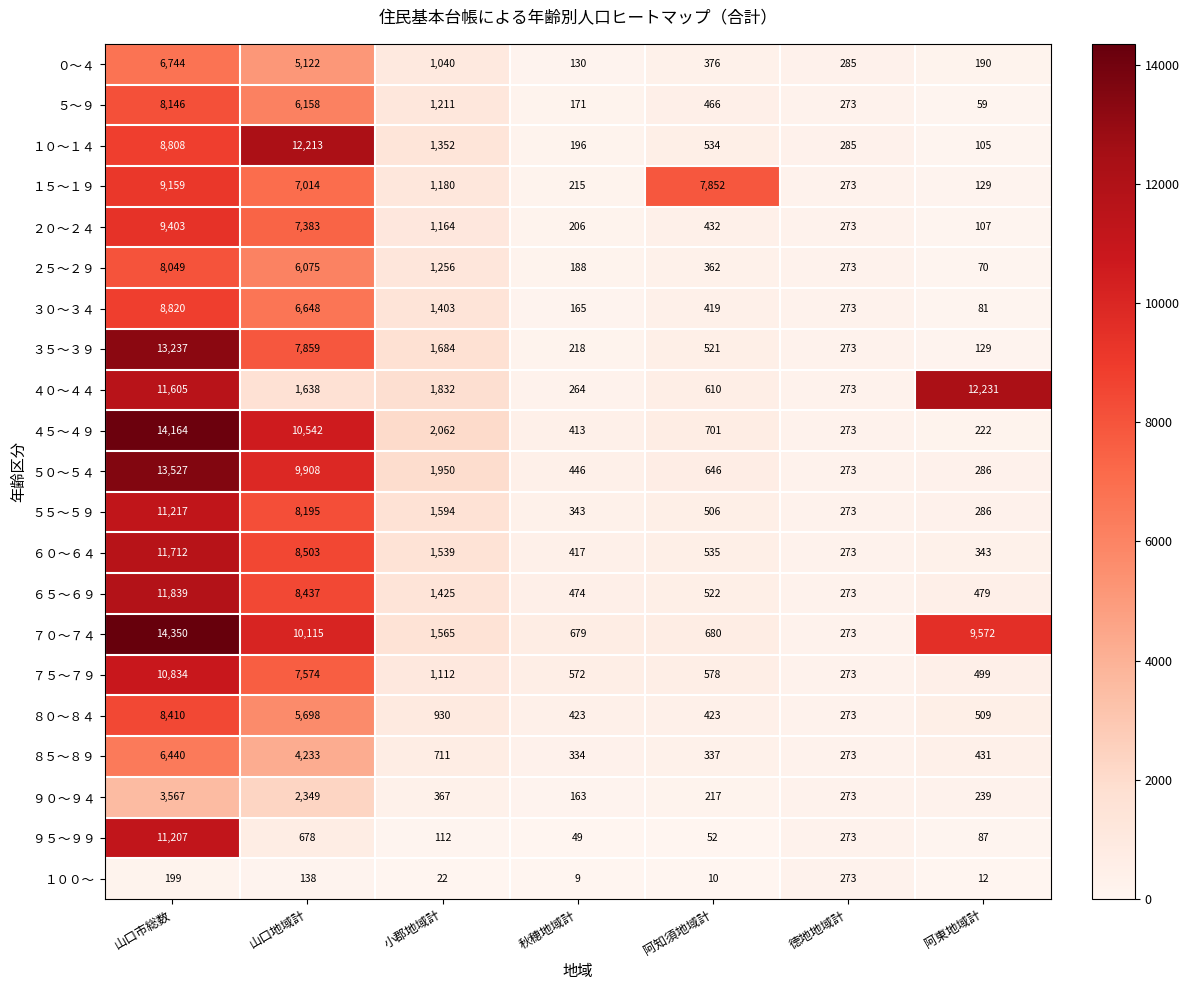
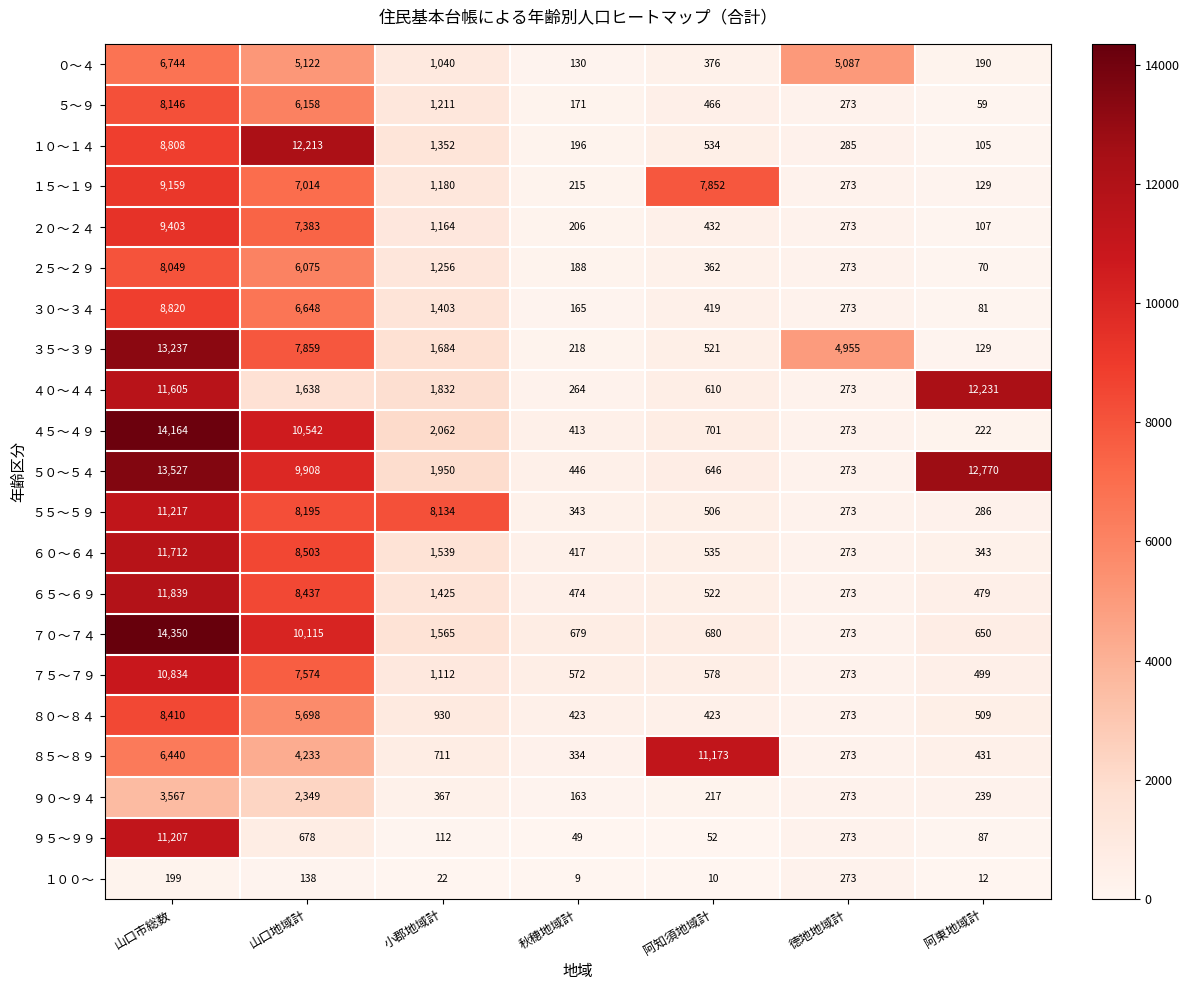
  {
    "０～４": {
      "山口市総数": "6,744",
      "山口地域計": "5,122",
      "小郡地域計": "1,040",
      "秋穂地域計": "130",
      "阿知須地域計": "376",
-     "徳地地域計": "285",
+     "徳地地域計": "5,087",
      "阿東地域計": "190"
    },
    "５～９": {
      "山口市総数": "8,146",
      "山口地域計": "6,158",
      "小郡地域計": "1,211",
      "秋穂地域計": "171",
      "阿知須地域計": "466",
      "徳地地域計": "273",
      "阿東地域計": "59"
    },
    "１０～１４": {
      "山口市総数": "8,808",
      "山口地域計": "12,213",
      "小郡地域計": "1,352",
      "秋穂地域計": "196",
      "阿知須地域計": "534",
      "徳地地域計": "285",
      "阿東地域計": "105"
    },
    "１５～１９": {
      "山口市総数": "9,159",
      "山口地域計": "7,014",
      "小郡地域計": "1,180",
      "秋穂地域計": "215",
      "阿知須地域計": "7,852",
      "徳地地域計": "273",
      "阿東地域計": "129"
    },
    "２０～２４": {
      "山口市総数": "9,403",
      "山口地域計": "7,383",
      "小郡地域計": "1,164",
      "秋穂地域計": "206",
      "阿知須地域計": "432",
      "徳地地域計": "273",
      "阿東地域計": "107"
    },
    "２５～２９": {
      "山口市総数": "8,049",
      "山口地域計": "6,075",
      "小郡地域計": "1,256",
      "秋穂地域計": "188",
      "阿知須地域計": "362",
      "徳地地域計": "273",
      "阿東地域計": "70"
    },
    "３０～３４": {
      "山口市総数": "8,820",
      "山口地域計": "6,648",
      "小郡地域計": "1,403",
      "秋穂地域計": "165",
      "阿知須地域計": "419",
      "徳地地域計": "273",
      "阿東地域計": "81"
    },
    "３５～３９": {
      "山口市総数": "13,237",
      "山口地域計": "7,859",
      "小郡地域計": "1,684",
      "秋穂地域計": "218",
      "阿知須地域計": "521",
-     "徳地地域計": "273",
+     "徳地地域計": "4,955",
      "阿東地域計": "129"
    },
    "４０～４４": {
      "山口市総数": "11,605",
      "山口地域計": "1,638",
      "小郡地域計": "1,832",
      "秋穂地域計": "264",
      "阿知須地域計": "610",
      "徳地地域計": "273",
      "阿東地域計": "12,231"
    },
    "４５～４９": {
      "山口市総数": "14,164",
      "山口地域計": "10,542",
      "小郡地域計": "2,062",
      "秋穂地域計": "413",
      "阿知須地域計": "701",
      "徳地地域計": "273",
      "阿東地域計": "222"
    },
    "５０～５４": {
      "山口市総数": "13,527",
      "山口地域計": "9,908",
      "小郡地域計": "1,950",
      "秋穂地域計": "446",
      "阿知須地域計": "646",
      "徳地地域計": "273",
-     "阿東地域計": "286"
+     "阿東地域計": "12,770"
    },
    "５５～５９": {
      "山口市総数": "11,217",
      "山口地域計": "8,195",
-     "小郡地域計": "1,594",
+     "小郡地域計": "8,134",
      "秋穂地域計": "343",
      "阿知須地域計": "506",
      "徳地地域計": "273",
      "阿東地域計": "286"
    },
    "６０～６４": {
      "山口市総数": "11,712",
      "山口地域計": "8,503",
      "小郡地域計": "1,539",
      "秋穂地域計": "417",
      "阿知須地域計": "535",
      "徳地地域計": "273",
      "阿東地域計": "343"
    },
    "６５～６９": {
      "山口市総数": "11,839",
      "山口地域計": "8,437",
      "小郡地域計": "1,425",
      "秋穂地域計": "474",
      "阿知須地域計": "522",
      "徳地地域計": "273",
      "阿東地域計": "479"
    },
    "７０～７４": {
      "山口市総数": "14,350",
      "山口地域計": "10,115",
      "小郡地域計": "1,565",
      "秋穂地域計": "679",
      "阿知須地域計": "680",
      "徳地地域計": "273",
-     "阿東地域計": "9,572"
+     "阿東地域計": "650"
    },
    "７５～７９": {
      "山口市総数": "10,834",
      "山口地域計": "7,574",
      "小郡地域計": "1,112",
      "秋穂地域計": "572",
      "阿知須地域計": "578",
      "徳地地域計": "273",
      "阿東地域計": "499"
    },
    "８０～８４": {
      "山口市総数": "8,410",
      "山口地域計": "5,698",
      "小郡地域計": "930",
      "秋穂地域計": "423",
      "阿知須地域計": "423",
      "徳地地域計": "273",
      "阿東地域計": "509"
    },
    "８５～８９": {
      "山口市総数": "6,440",
      "山口地域計": "4,233",
      "小郡地域計": "711",
      "秋穂地域計": "334",
-     "阿知須地域計": "337",
+     "阿知須地域計": "11,173",
      "徳地地域計": "273",
      "阿東地域計": "431"
    },
    "９０～９４": {
      "山口市総数": "3,567",
      "山口地域計": "2,349",
      "小郡地域計": "367",
      "秋穂地域計": "163",
      "阿知須地域計": "217",
      "徳地地域計": "273",
      "阿東地域計": "239"
    },
    "９５～９９": {
      "山口市総数": "11,207",
      "山口地域計": "678",
      "小郡地域計": "112",
      "秋穂地域計": "49",
      "阿知須地域計": "52",
      "徳地地域計": "273",
      "阿東地域計": "87"
    },
    "１００～": {
      "山口市総数": "199",
      "山口地域計": "138",
      "小郡地域計": "22",
      "秋穂地域計": "9",
      "阿知須地域計": "10",
      "徳地地域計": "273",
      "阿東地域計": "12"
    }
  }
